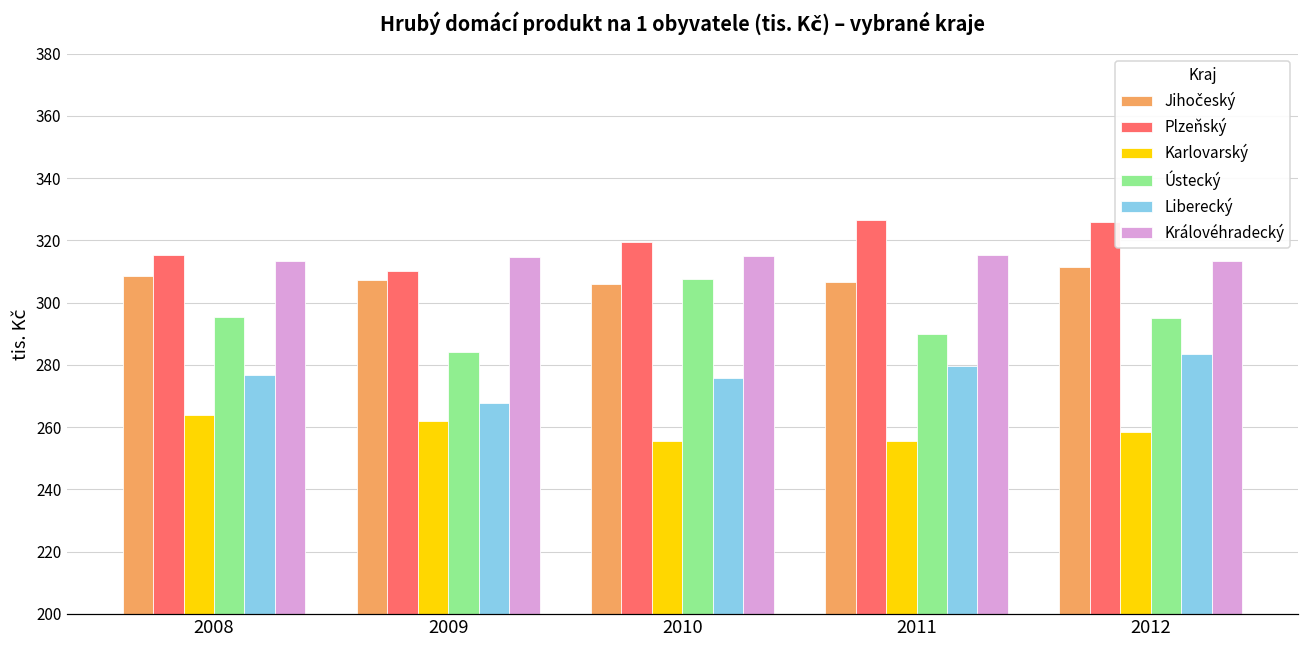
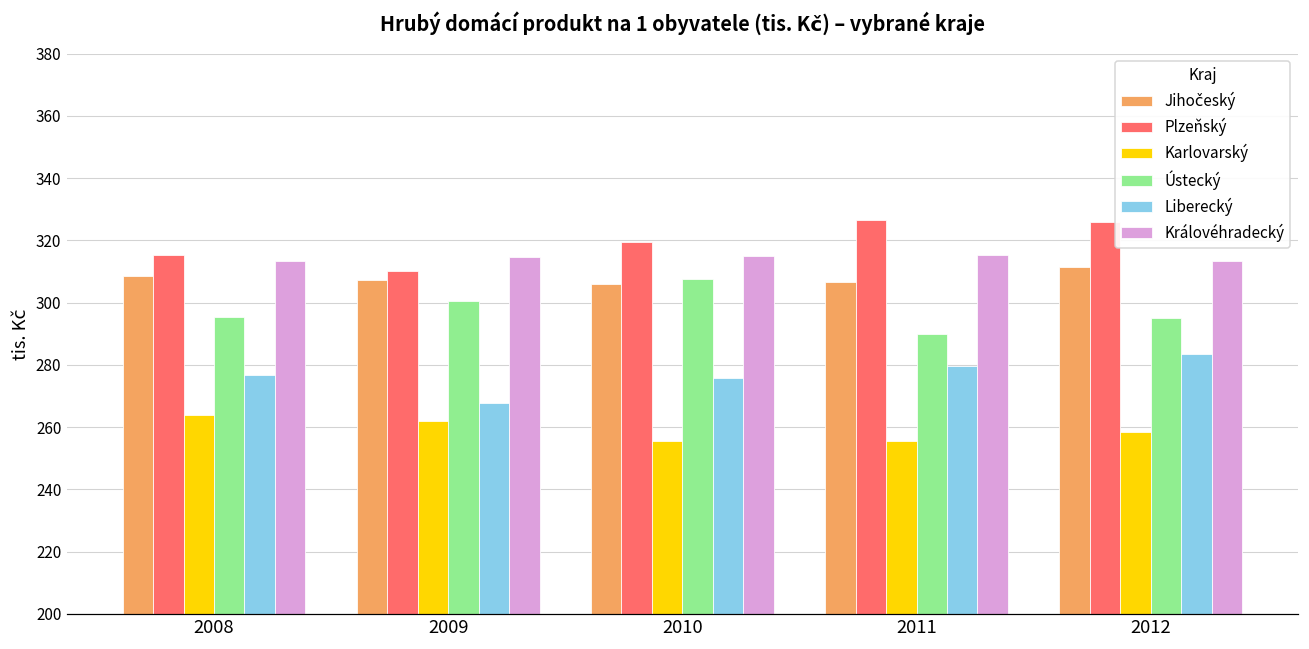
  {
    "Karlovarský": {
      "2008": 264,
      "2009": 262,
      "2010": 255,
      "2011": 256,
      "2012": 258
    },
    "Ústecký": {
      "2008": 296,
-     "2009": 284,
+     "2009": 300,
      "2010": 308,
      "2011": 290,
      "2012": 295
    },
    "Liberecký": {
      "2008": 277,
      "2009": 268,
      "2010": 276,
      "2011": 280,
      "2012": 284
    },
    "Královéhradecký": {
      "2008": 314,
      "2009": 315,
      "2010": 315,
      "2011": 315,
      "2012": 314
    }
  }
